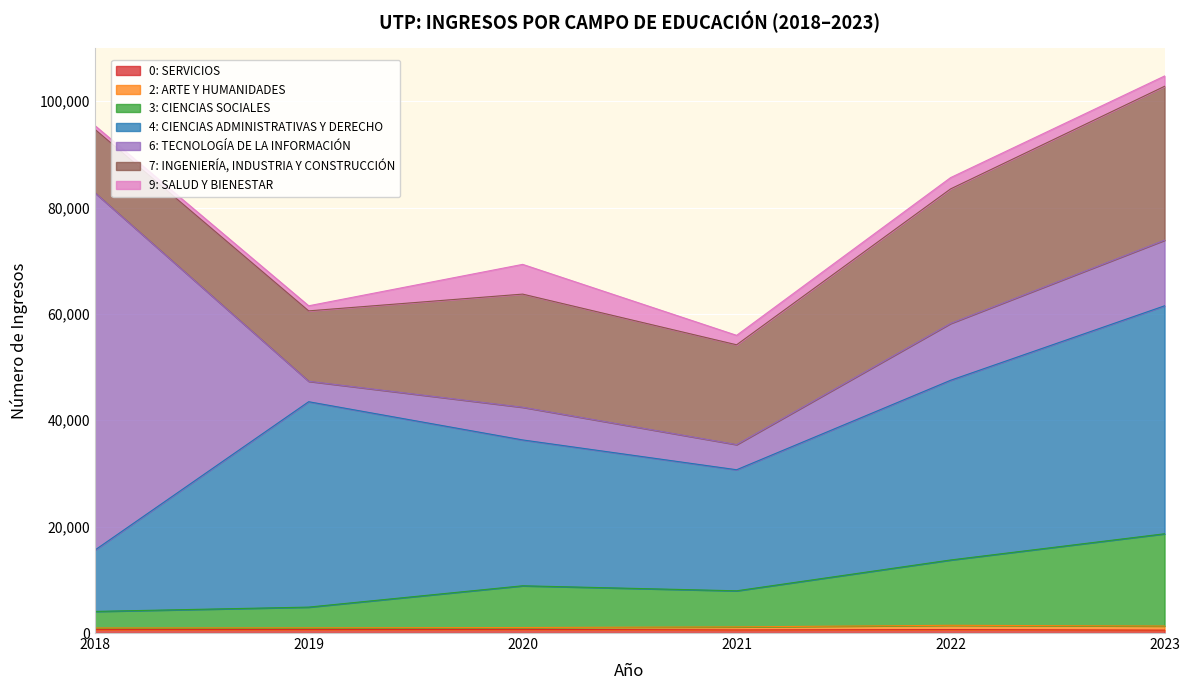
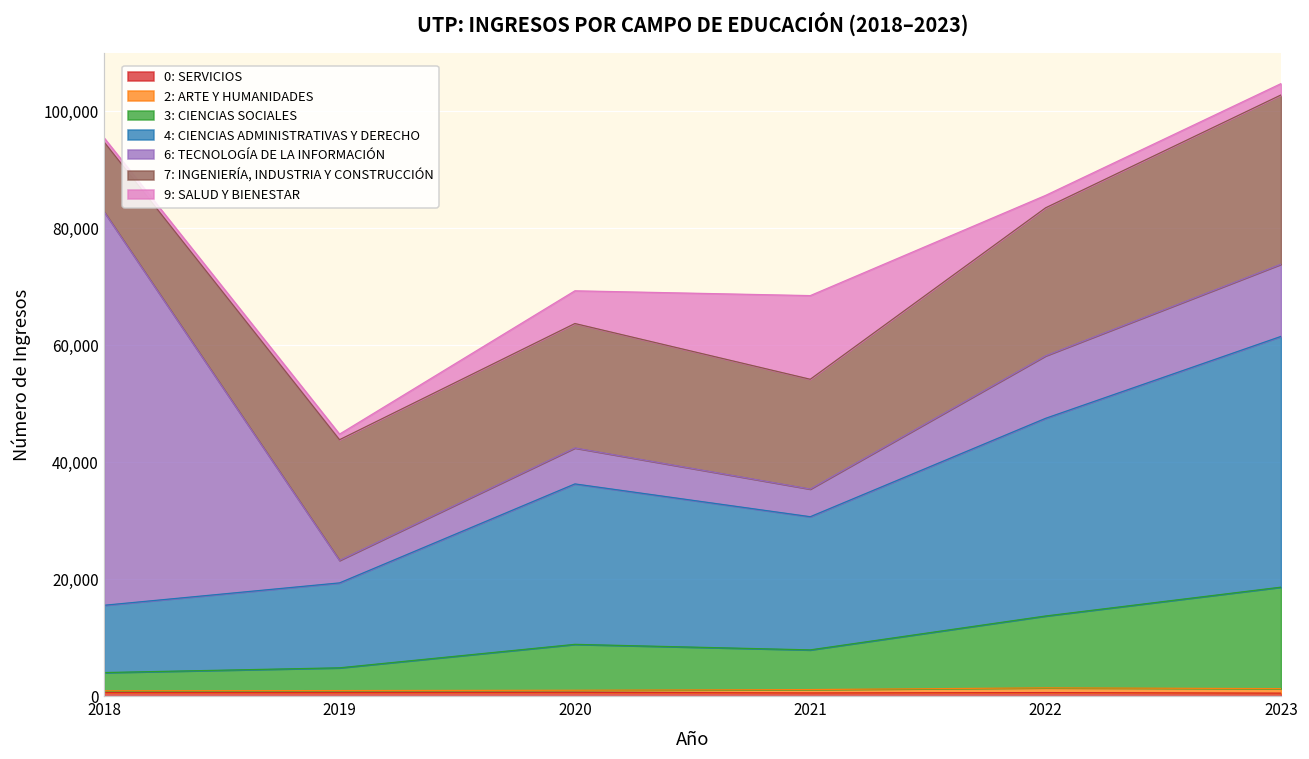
  {
    "0: SERVICIOS": {
      "2021": "1,000",
      "2022": "1,000",
      "2023": "1,000"
    },
    "2: ARTE Y HUMANIDADES": {
      "2021": "1,000",
      "2022": "1,000",
      "2023": "1,000"
    },
    "3: CIENCIAS SOCIALES": {
      "2018": "3,000",
      "2019": "4,000",
      "2020": "8,000",
      "2021": "7,000",
      "2022": "12,000",
      "2023": "17,000"
    },
    "4: CIENCIAS ADMINISTRATIVAS Y DERECHO": {
      "2018": "12,000",
-     "2019": "39,000",
+     "2019": "15,000",
      "2020": "27,000",
      "2021": "23,000",
      "2022": "34,000",
      "2023": "43,000"
    },
    "6: TECNOLOGÍA DE LA INFORMACIÓN": {
      "2018": "67,000",
      "2019": "4,000",
      "2020": "6,000",
      "2021": "5,000",
      "2022": "11,000",
      "2023": "12,000"
    },
    "7: INGENIERÍA, INDUSTRIA Y CONSTRUCCIÓN": {
      "2018": "12,000",
-     "2019": "13,000",
+     "2019": "21,000",
      "2020": "21,000",
      "2021": "19,000",
      "2022": "25,000",
      "2023": "29,000"
    },
    "9: SALUD Y BIENESTAR": {
      "2018": "1,000",
      "2019": "1,000",
      "2020": "6,000",
-     "2021": "2,000",
+     "2021": "14,000",
      "2022": "2,000",
      "2023": "2,000"
    }
  }
